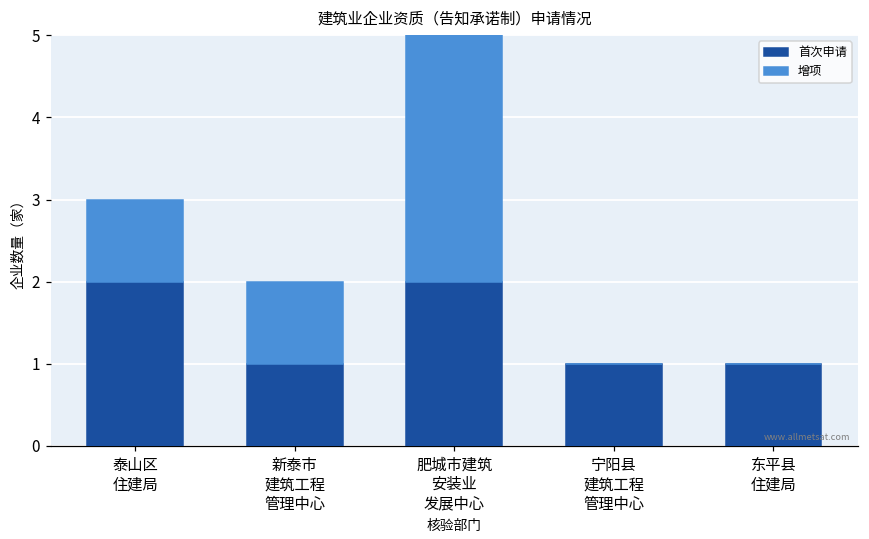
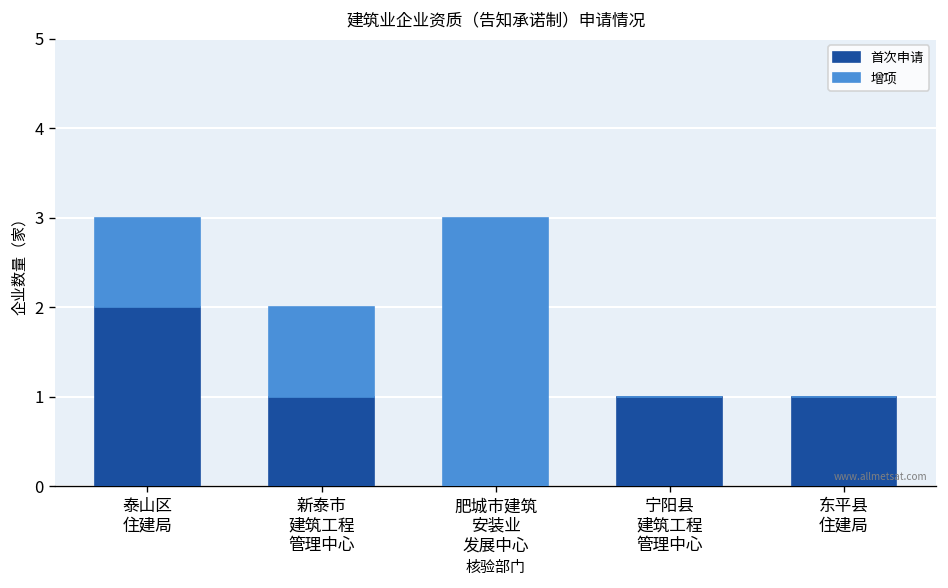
  {
    "首次申请": {
      "泰山区 住建局": 2,
      "新泰市 建筑工程 管理中心": 1,
-     "肥城市建筑 安装业 发展中心": 2,
+     "肥城市建筑 安装业 发展中心": 0,
      "宁阳县 建筑工程 管理中心": 1,
      "东平县 住建局": 1
    }
  }
